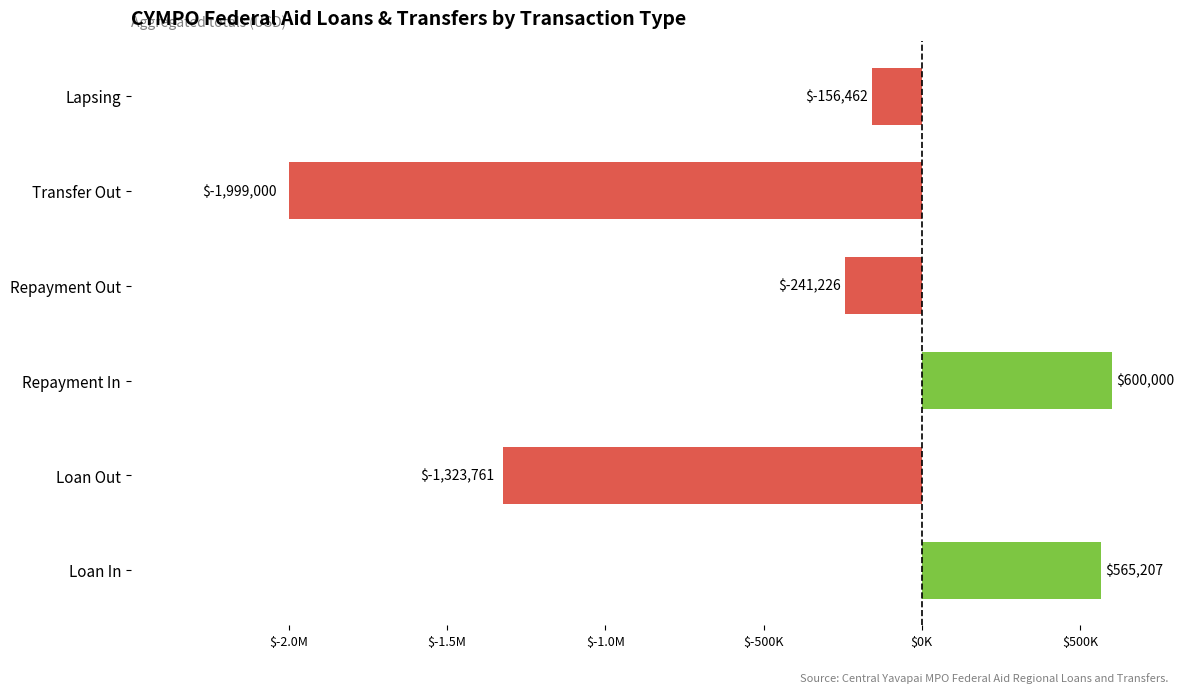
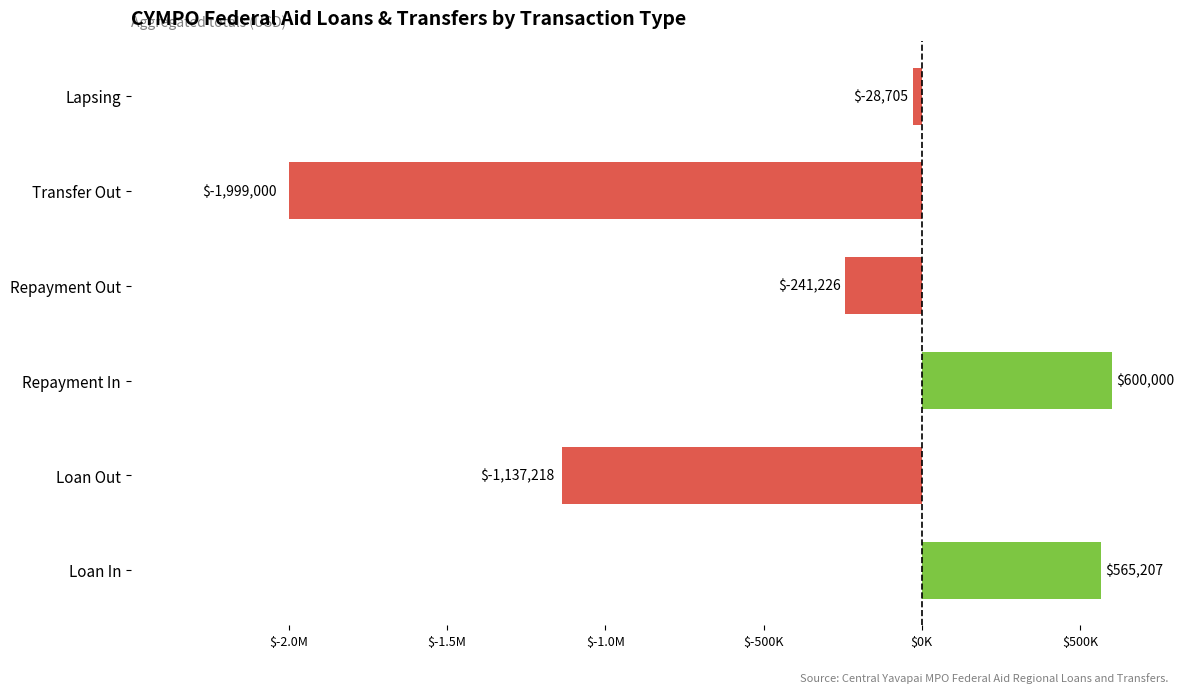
  {
-   "Lapsing": "$-156,462",
+   "Lapsing": "$-28,705",
    "Transfer Out": "$-1,999,000",
    "Repayment Out": "$-241,226",
    "Repayment In": "$600,000",
-   "Loan Out": "$-1,323,761",
+   "Loan Out": "$-1,137,218",
    "Loan In": "$565,207"
  }
